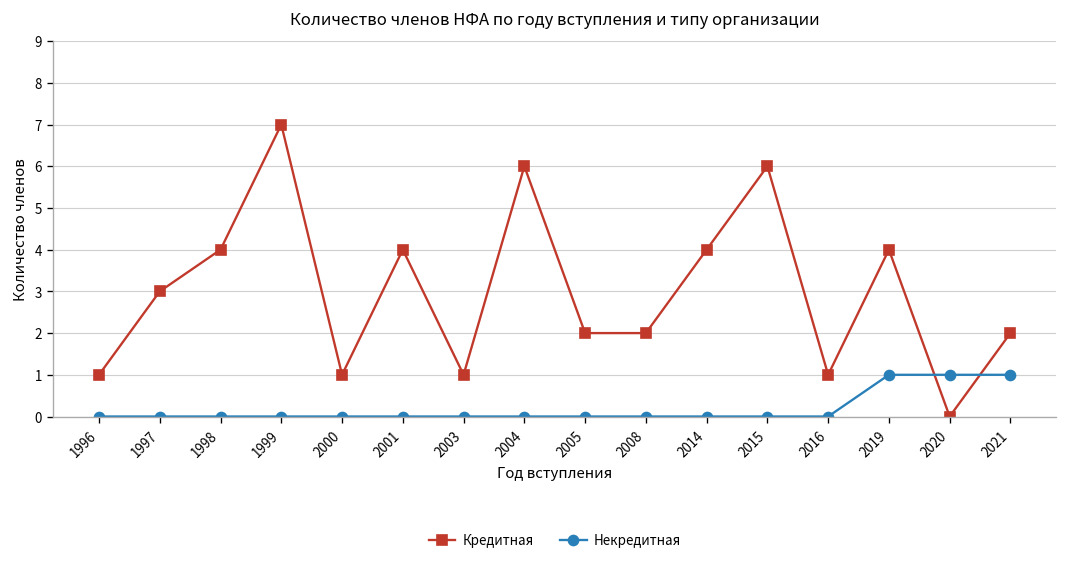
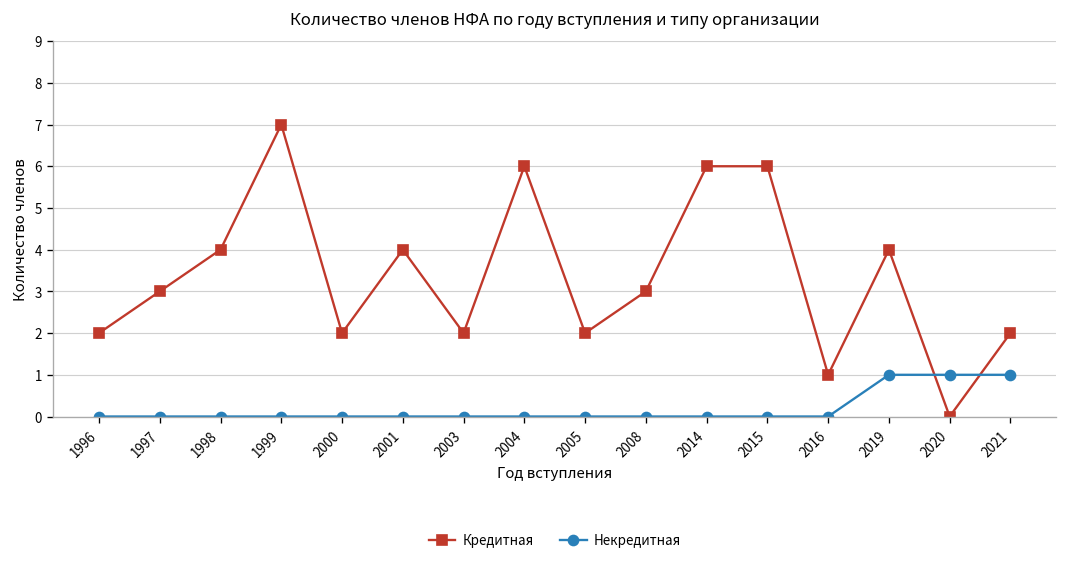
  {
    "Кредитная": {
-     "1996": 1,
+     "1996": 2,
      "1997": 3,
      "1998": 4,
      "1999": 7,
-     "2000": 1,
+     "2000": 2,
      "2001": 4,
-     "2003": 1,
+     "2003": 2,
      "2004": 6,
      "2005": 2,
-     "2008": 2,
-     "2014": 4,
+     "2008": 3,
+     "2014": 6,
      "2015": 6,
      "2016": 1,
      "2019": 4,
      "2020": 0,
      "2021": 2
    },
    "Некредитная": {
      "1996": 0,
      "1997": 0,
      "1998": 0,
      "1999": 0,
      "2000": 0,
      "2001": 0,
      "2003": 0,
      "2004": 0,
      "2005": 0,
      "2008": 0,
      "2014": 0,
      "2015": 0,
      "2016": 0,
      "2019": 1,
      "2020": 1,
      "2021": 1
    }
  }
